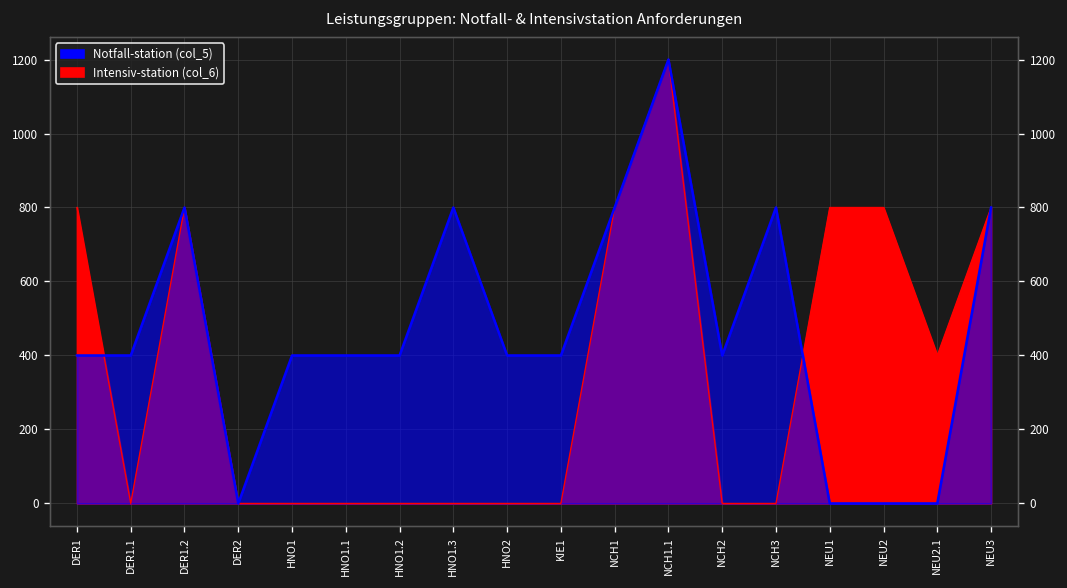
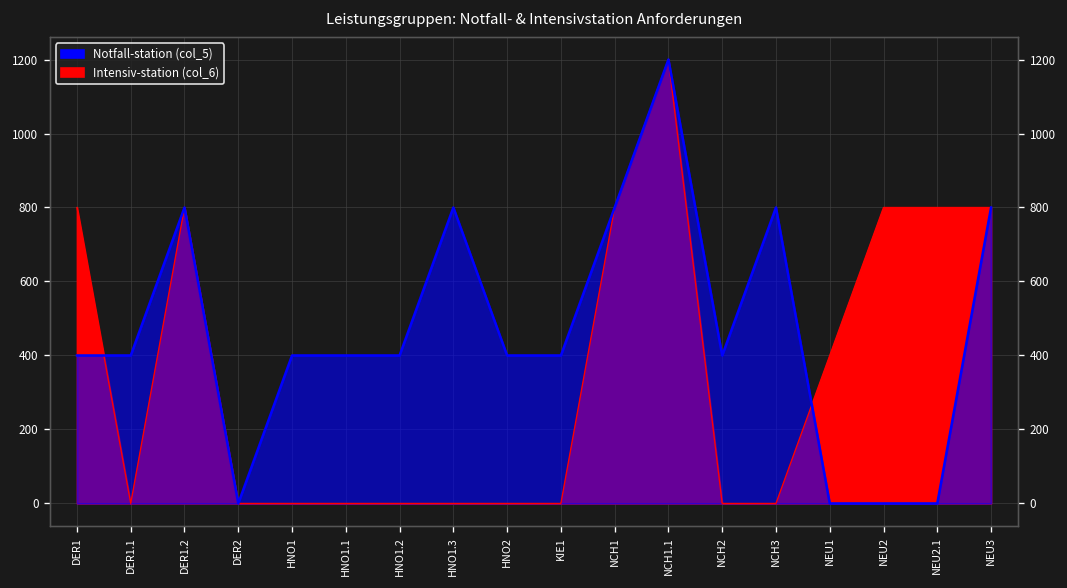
  {
    "Intensiv-station (col_6)": {
      "DER1": 800,
      "DER1.1": 0,
      "HNO1": 0,
      "HNO1.1": 0,
      "HNO1.2": 0,
      "HNO1.3": 0,
      "HNO2": 0,
      "KIE1": 0,
      "NCH2": 0,
      "NCH3": 0,
-     "NEU1": 800,
+     "NEU1": 400,
      "NEU2": 800,
-     "NEU2.1": 400
+     "NEU2.1": 800
    },
    "Notfall-station (col_5)": {
      "DER1": 400,
      "DER1.1": 400,
      "HNO1": 400,
      "HNO1.1": 400,
      "HNO1.2": 400,
      "HNO1.3": 800,
      "HNO2": 400,
      "KIE1": 400,
      "NCH2": 400,
      "NCH3": 800,
      "NEU1": 0,
      "NEU2": 0,
      "NEU2.1": 0
    }
  }
